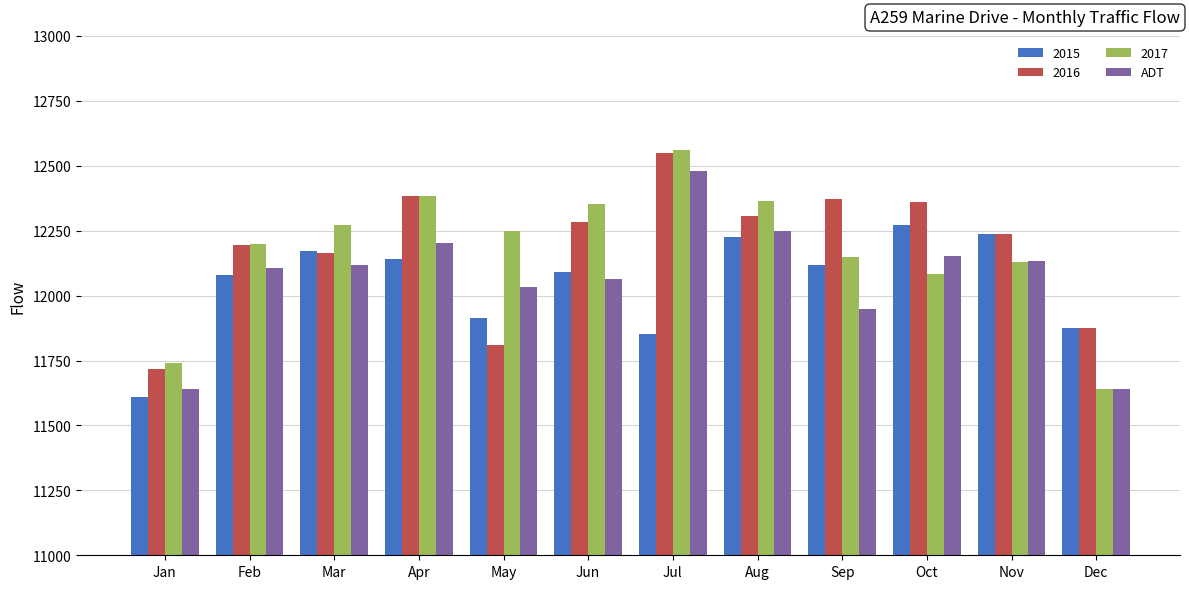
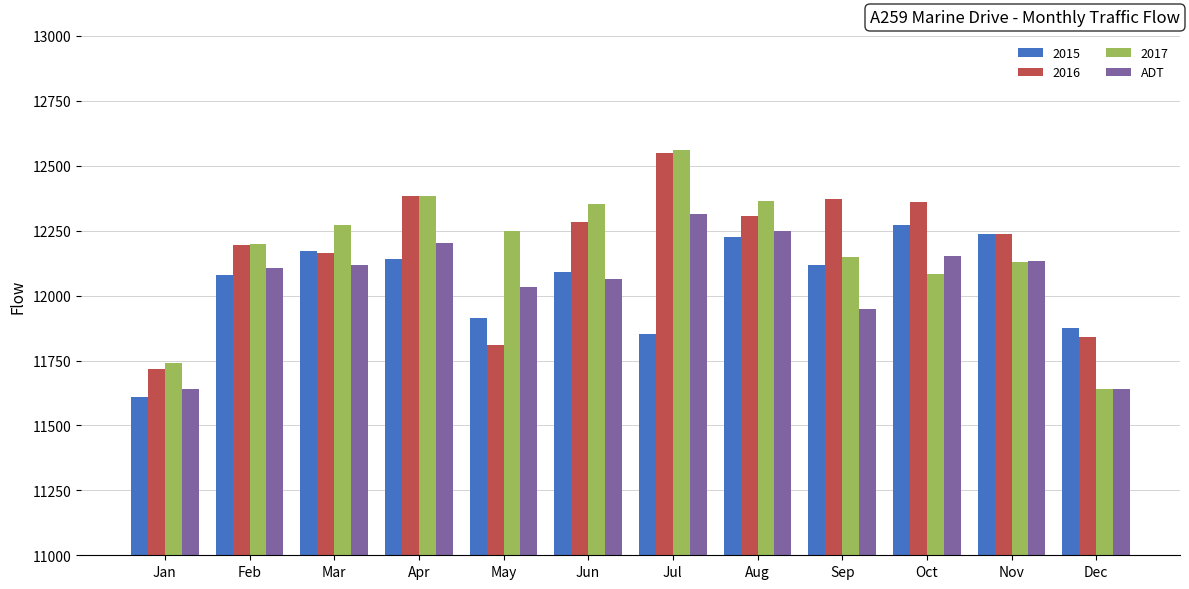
  {
    "2015": {
      "Jan": 11610,
      "Feb": 12080,
      "Mar": 12170,
      "Apr": 12140,
      "May": 11920,
      "Jun": 12090,
      "Jul": 11850,
      "Aug": 12230,
      "Sep": 12120,
      "Oct": 12270,
      "Nov": 12240,
      "Dec": 11880
    },
    "2016": {
      "Jan": 11720,
      "Feb": 12200,
      "Mar": 12170,
      "Apr": 12390,
      "May": 11810,
      "Jun": 12280,
      "Jul": 12550,
      "Aug": 12310,
      "Sep": 12370,
      "Oct": 12360,
      "Nov": 12240,
-     "Dec": 11870
+     "Dec": 11840
    },
    "2017": {
      "Jan": 11740,
      "Feb": 12200,
      "Mar": 12270,
      "Apr": 12390,
      "May": 12250,
      "Jun": 12350,
      "Jul": 12560,
      "Aug": 12360,
      "Sep": 12150,
      "Oct": 12080,
      "Nov": 12130,
      "Dec": 11640
    },
    "ADT": {
      "Jan": 11640,
      "Feb": 12110,
      "Mar": 12120,
      "Apr": 12200,
      "May": 12030,
      "Jun": 12070,
-     "Jul": 12480,
+     "Jul": 12320,
      "Aug": 12250,
      "Sep": 11950,
      "Oct": 12150,
      "Nov": 12130,
      "Dec": 11640
    }
  }
